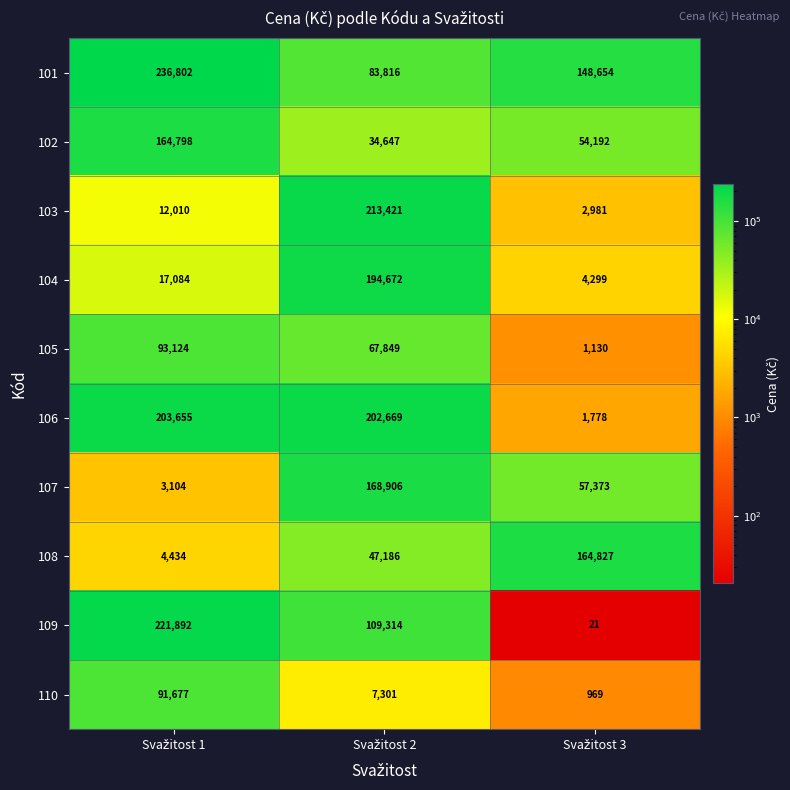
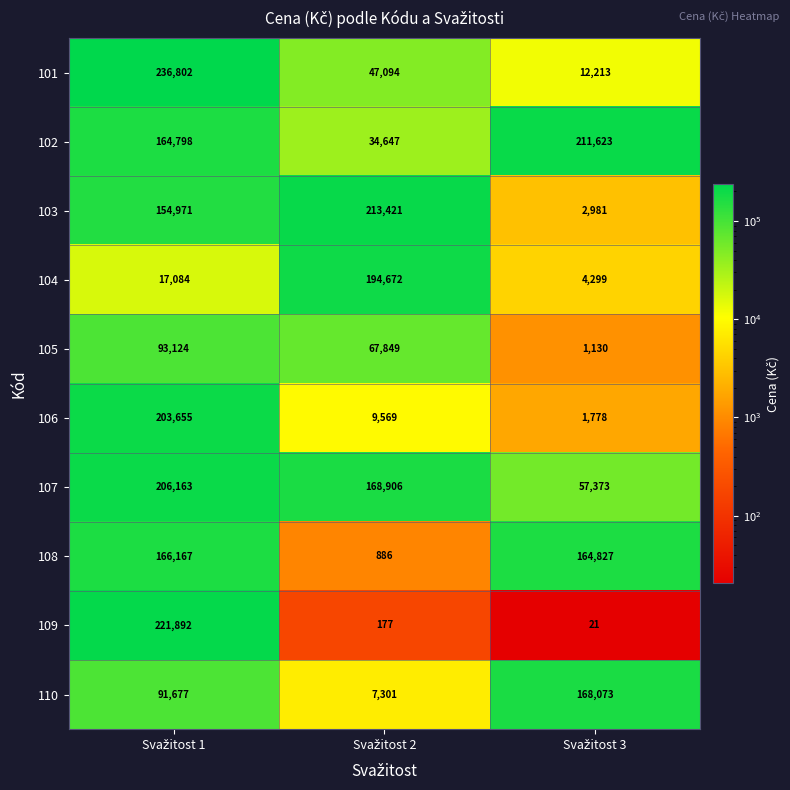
  {
    "101": {
      "Svažitost 1": "236,802",
-     "Svažitost 2": "83,816",
-     "Svažitost 3": "148,654"
+     "Svažitost 2": "47,094",
+     "Svažitost 3": "12,213"
    },
    "102": {
      "Svažitost 1": "164,798",
      "Svažitost 2": "34,647",
-     "Svažitost 3": "54,192"
+     "Svažitost 3": "211,623"
    },
    "103": {
-     "Svažitost 1": "12,010",
+     "Svažitost 1": "154,971",
      "Svažitost 2": "213,421",
      "Svažitost 3": "2,981"
    },
    "104": {
      "Svažitost 1": "17,084",
      "Svažitost 2": "194,672",
      "Svažitost 3": "4,299"
    },
    "105": {
      "Svažitost 1": "93,124",
      "Svažitost 2": "67,849",
      "Svažitost 3": "1,130"
    },
    "106": {
      "Svažitost 1": "203,655",
-     "Svažitost 2": "202,669",
+     "Svažitost 2": "9,569",
      "Svažitost 3": "1,778"
    },
    "107": {
-     "Svažitost 1": "3,104",
+     "Svažitost 1": "206,163",
      "Svažitost 2": "168,906",
      "Svažitost 3": "57,373"
    },
    "108": {
-     "Svažitost 1": "4,434",
-     "Svažitost 2": "47,186",
+     "Svažitost 1": "166,167",
+     "Svažitost 2": "886",
      "Svažitost 3": "164,827"
    },
    "109": {
      "Svažitost 1": "221,892",
-     "Svažitost 2": "109,314",
+     "Svažitost 2": "177",
      "Svažitost 3": "21"
    },
    "110": {
      "Svažitost 1": "91,677",
      "Svažitost 2": "7,301",
-     "Svažitost 3": "969"
+     "Svažitost 3": "168,073"
    }
  }
